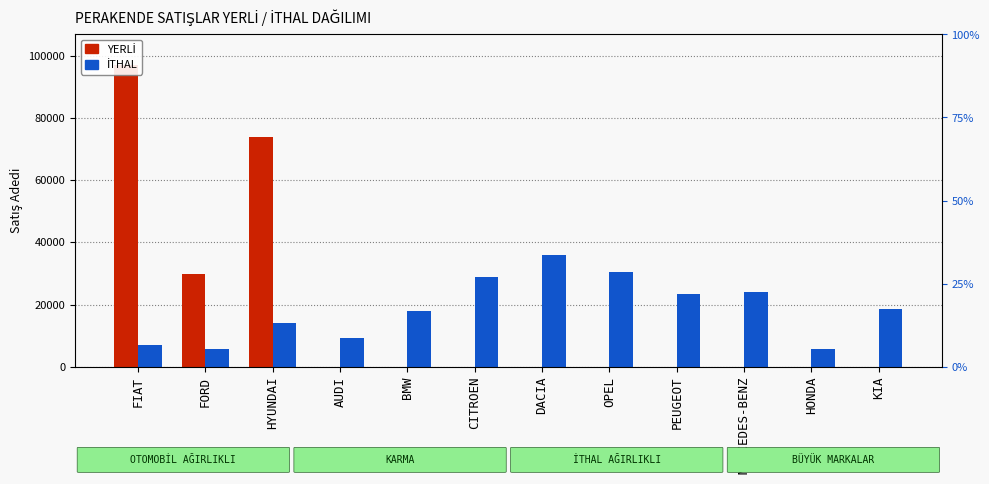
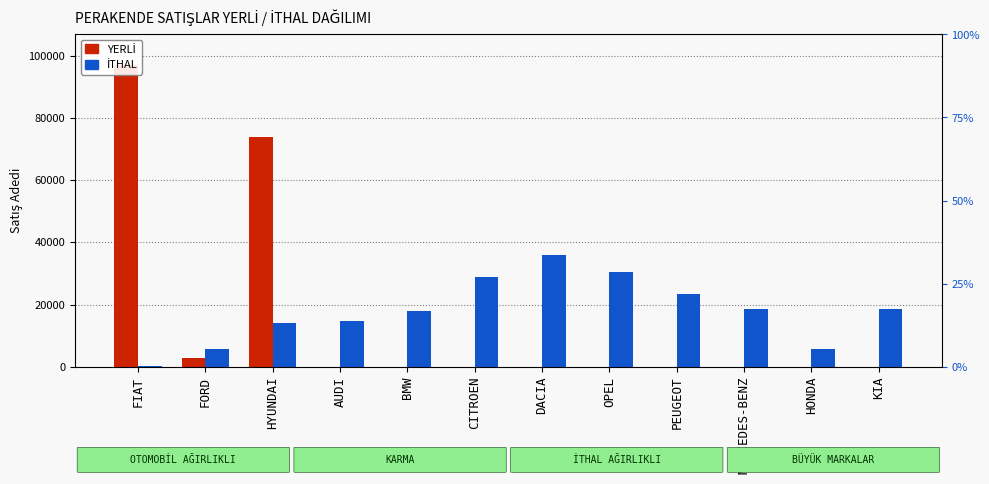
  {
    "YERLİ": {
-     "FORD": 30000,
+     "FORD": 3000,
      "HYUNDAI": 74000,
      "AUDI": 0,
      "BMW": 0,
      "CITROEN": 0,
      "DACIA": 0,
      "OPEL": 0,
      "PEUGEOT": 0,
      "MERCEDES-BENZ": 0,
      "HONDA": 0,
      "KIA": 0
    },
    "İTHAL": {
-     "FIAT": 7000,
+     "FIAT": 0,
      "FORD": 6000,
      "HYUNDAI": 14000,
-     "AUDI": 9000,
+     "AUDI": 15000,
      "BMW": 18000,
      "CITROEN": 29000,
      "DACIA": 36000,
      "OPEL": 30000,
      "PEUGEOT": 23000,
-     "MERCEDES-BENZ": 24000,
+     "MERCEDES-BENZ": 19000,
      "HONDA": 6000,
      "KIA": 18000
    }
  }
